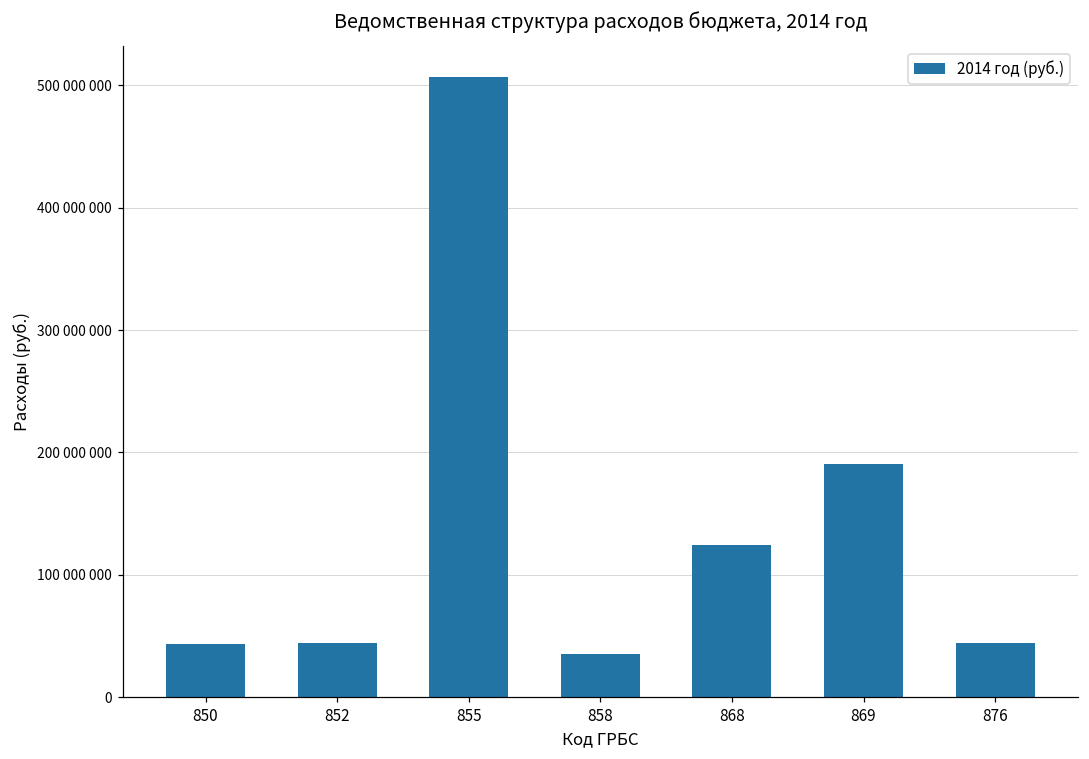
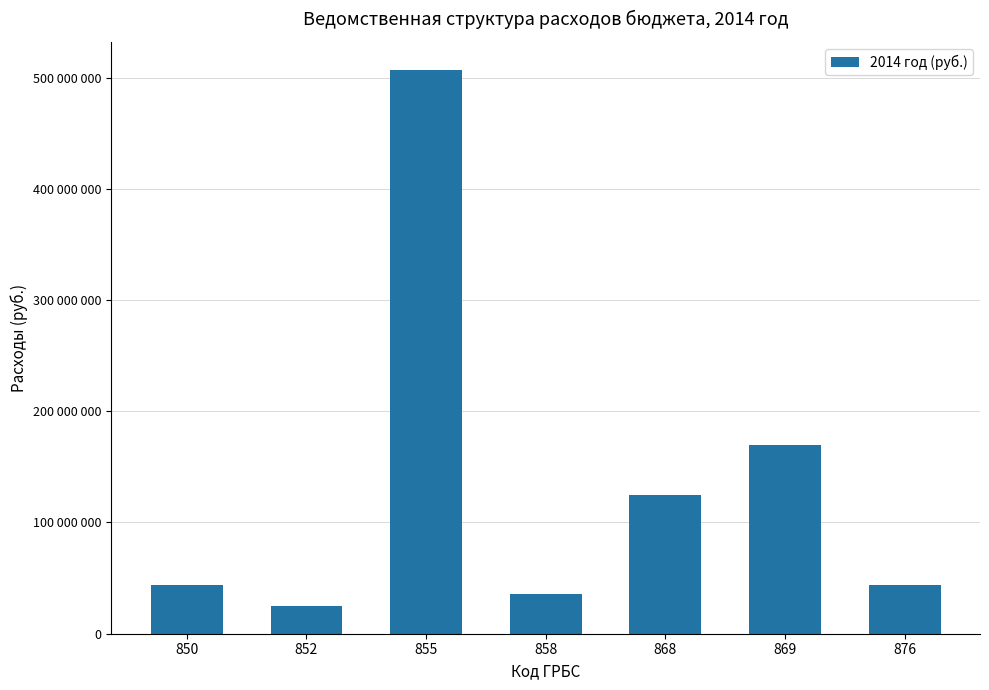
  {
    "850": 44000000,
-   "852": 44000000,
+   "852": 25000000,
    "855": 507000000,
    "858": 35000000,
    "868": 125000000,
-   "869": 191000000,
+   "869": 170000000,
    "876": 44000000
  }
